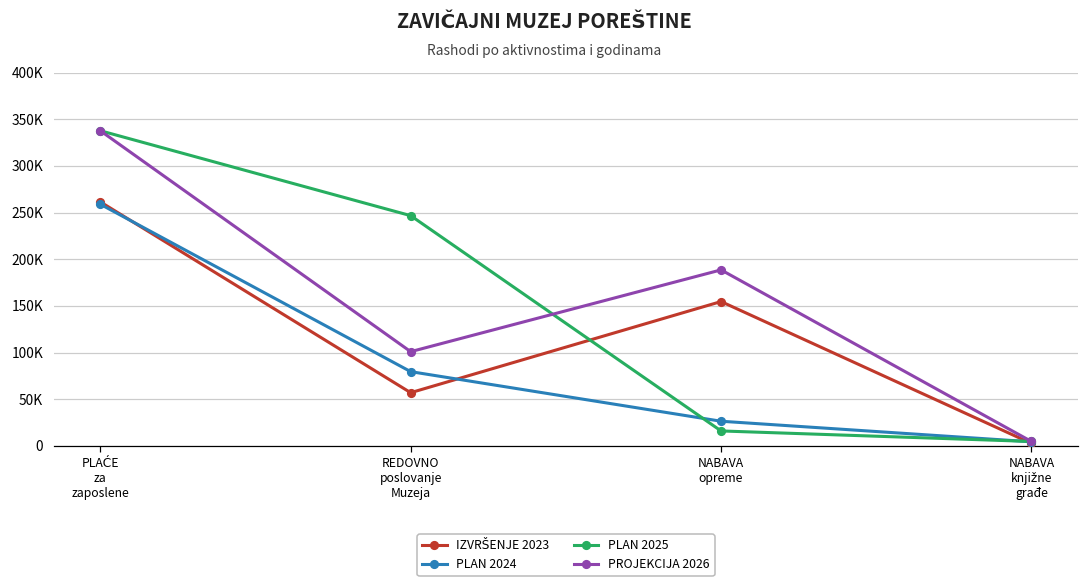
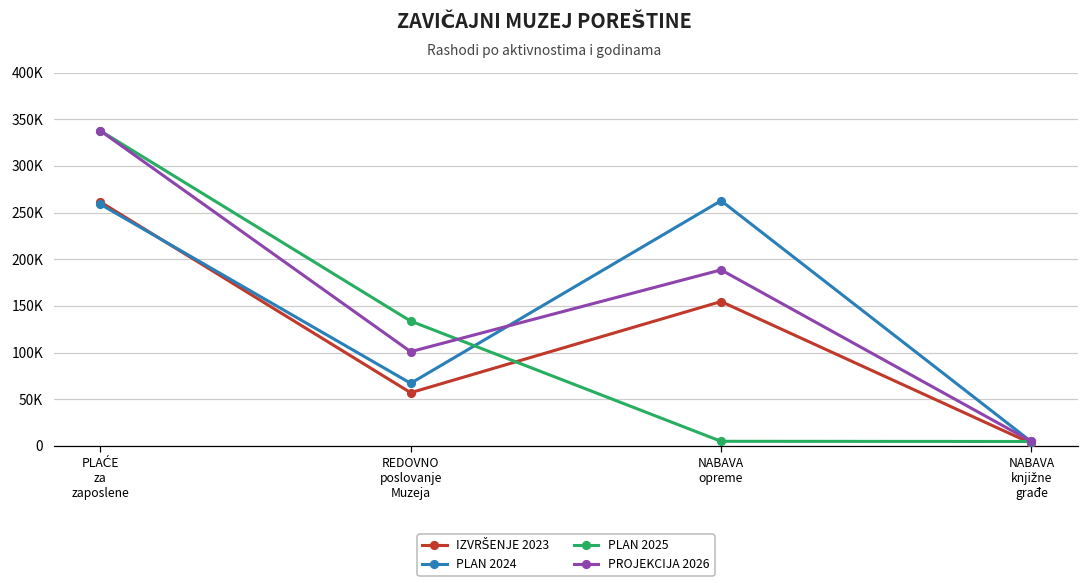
  {
    "IZVRŠENJE 2023": {
      "REDOVNO poslovanje Muzeja": 60000,
      "NABAVA opreme": 150000
    },
    "PLAN 2024": {
-     "REDOVNO poslovanje Muzeja": 80000,
-     "NABAVA opreme": 30000
+     "REDOVNO poslovanje Muzeja": 70000,
+     "NABAVA opreme": 260000
    },
    "PLAN 2025": {
-     "REDOVNO poslovanje Muzeja": 250000,
-     "NABAVA opreme": 20000
+     "REDOVNO poslovanje Muzeja": 130000,
+     "NABAVA opreme": 0
    },
    "PROJEKCIJA 2026": {
      "REDOVNO poslovanje Muzeja": 100000,
      "NABAVA opreme": 190000
    }
  }
